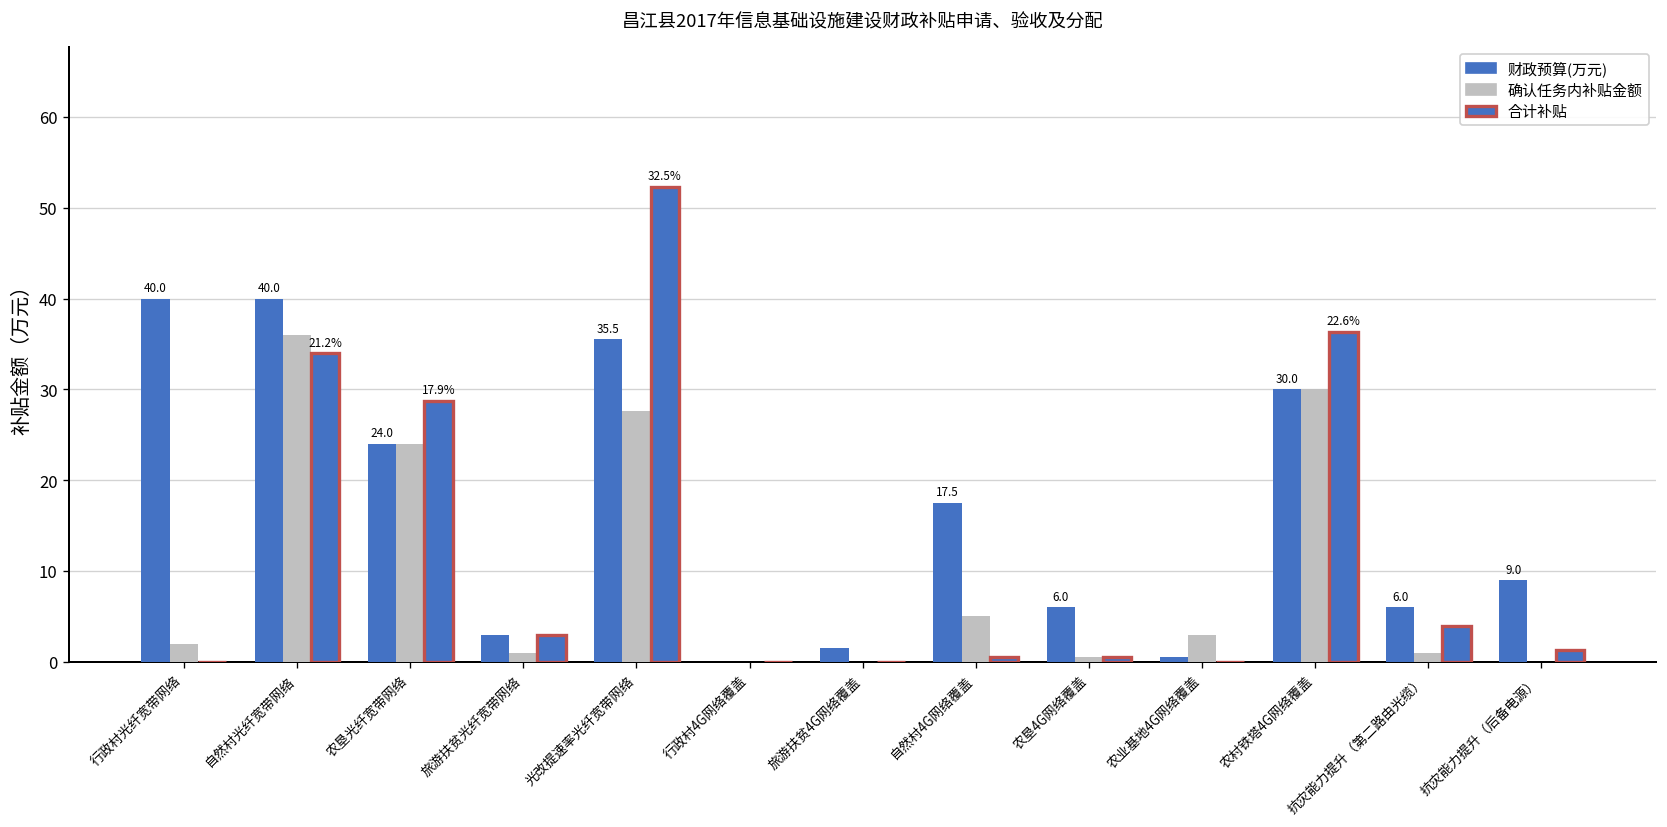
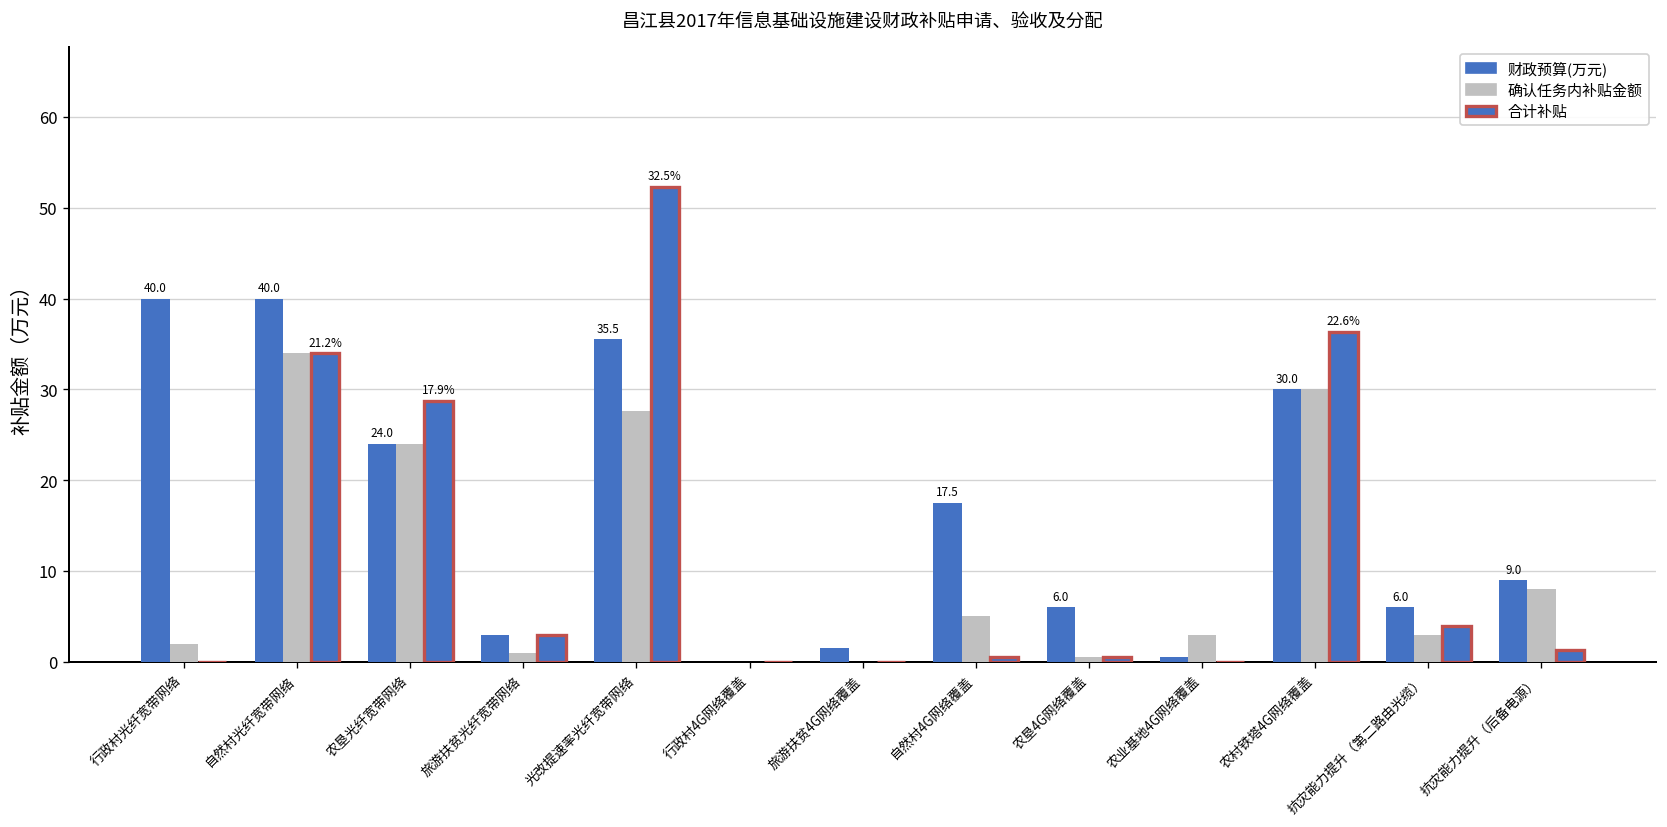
  {
    "确认任务内补贴金额": {
      "行政村光纤宽带网络": 2,
-     "自然村光纤宽带网络": 36,
+     "自然村光纤宽带网络": 34,
      "旅游扶贫光纤宽带网络": 1,
      "光改提速率光纤宽带网络": 28,
      "行政村4G网络覆盖": 0,
      "旅游扶贫4G网络覆盖": 0,
      "自然村4G网络覆盖": 5,
      "农垦4G网络覆盖": 1,
      "农业基地4G网络覆盖": 3,
-     "抗灾能力提升（第二路由光缆）": 1,
-     "抗灾能力提升（后备电源）": 0
+     "抗灾能力提升（第二路由光缆）": 3,
+     "抗灾能力提升（后备电源）": 8
    }
  }
